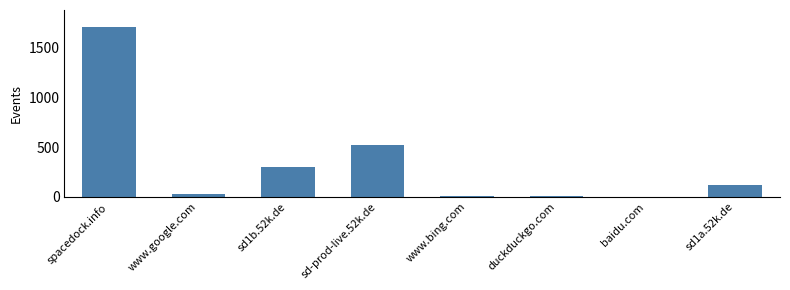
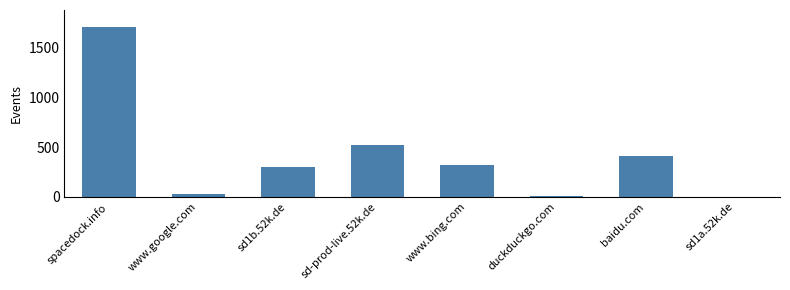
  {
    "spacedock.info": 1700,
    "www.google.com": 0,
    "sd1b.52k.de": 300,
    "sd-prod-live.52k.de": 500,
-   "www.bing.com": 0,
-   "baidu.com": 0,
-   "sd1a.52k.de": 100
+   "www.bing.com": 300,
+   "baidu.com": 400,
+   "sd1a.52k.de": 0
  }
